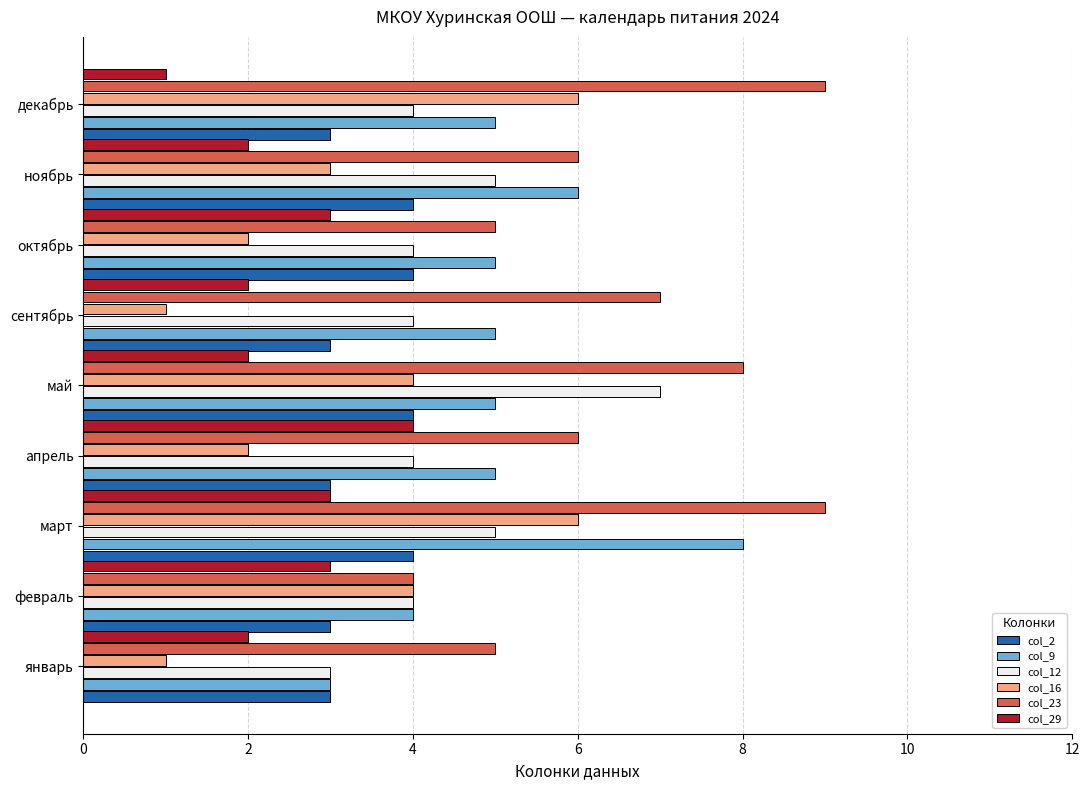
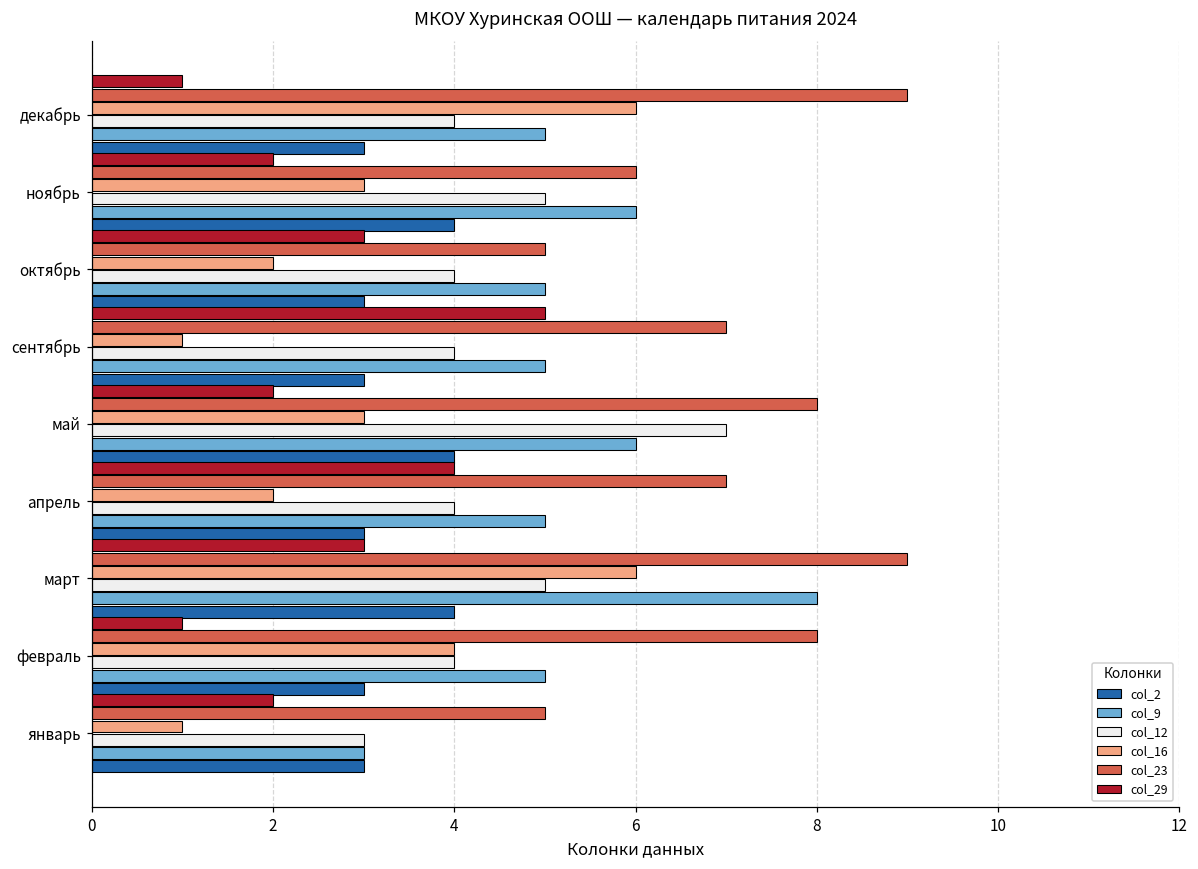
  {
    "col_2": {
      "декабрь": 3,
      "ноябрь": 4,
-     "октябрь": 4,
+     "октябрь": 3,
      "сентябрь": 3,
      "май": 4,
      "апрель": 3,
      "март": 4,
      "февраль": 3,
      "январь": 3
    },
    "col_9": {
      "декабрь": 5,
      "ноябрь": 6,
      "октябрь": 5,
      "сентябрь": 5,
-     "май": 5,
+     "май": 6,
      "апрель": 5,
      "март": 8,
-     "февраль": 4,
+     "февраль": 5,
      "январь": 3
    },
    "col_12": {
      "декабрь": 4,
      "ноябрь": 5,
      "октябрь": 4,
      "сентябрь": 4,
      "май": 7,
      "апрель": 4,
      "март": 5,
      "февраль": 4,
      "январь": 3
    },
    "col_16": {
      "декабрь": 6,
      "ноябрь": 3,
      "октябрь": 2,
      "сентябрь": 1,
-     "май": 4,
+     "май": 3,
      "апрель": 2,
      "март": 6,
      "февраль": 4,
      "январь": 1
    },
    "col_23": {
      "декабрь": 9,
      "ноябрь": 6,
      "октябрь": 5,
      "сентябрь": 7,
      "май": 8,
-     "апрель": 6,
+     "апрель": 7,
      "март": 9,
-     "февраль": 4,
+     "февраль": 8,
      "январь": 5
    },
    "col_29": {
      "декабрь": 1,
      "ноябрь": 2,
      "октябрь": 3,
-     "сентябрь": 2,
+     "сентябрь": 5,
      "май": 2,
      "апрель": 4,
      "март": 3,
-     "февраль": 3,
+     "февраль": 1,
      "январь": 2
    }
  }
